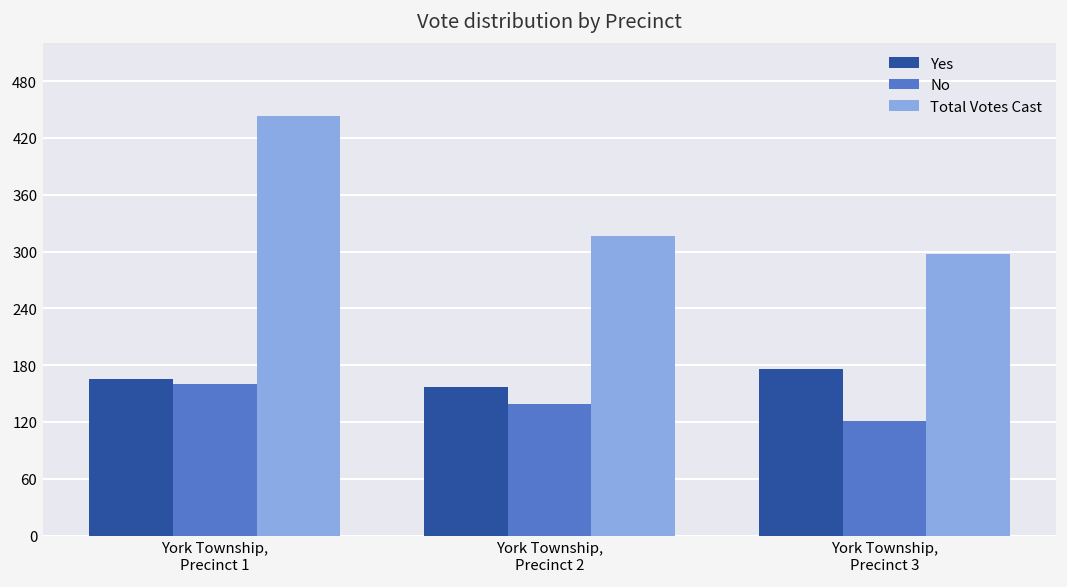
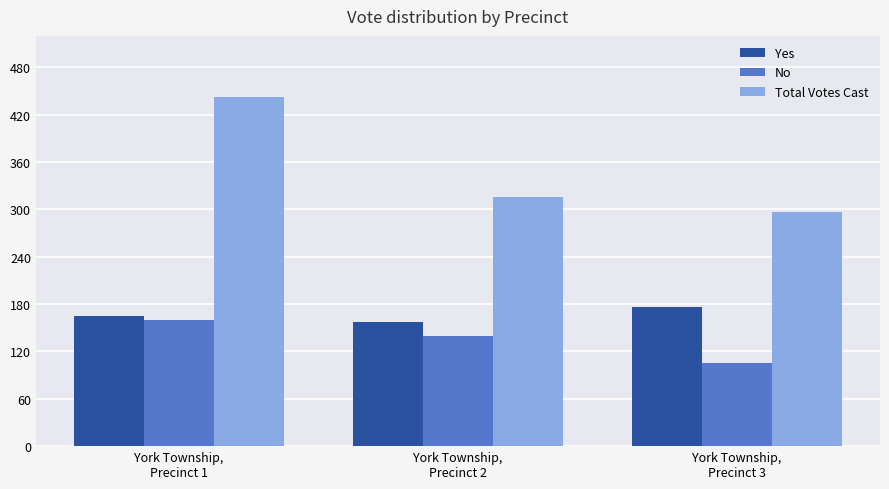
  {
    "Yes": {
      "York Township, Precinct 1": 170,
      "York Township, Precinct 2": 160,
      "York Township, Precinct 3": 180
    },
    "No": {
      "York Township, Precinct 1": 160,
      "York Township, Precinct 2": 140,
-     "York Township, Precinct 3": 120
+     "York Township, Precinct 3": 110
    },
    "Total Votes Cast": {
      "York Township, Precinct 1": 440,
      "York Township, Precinct 2": 320,
      "York Township, Precinct 3": 300
    }
  }
